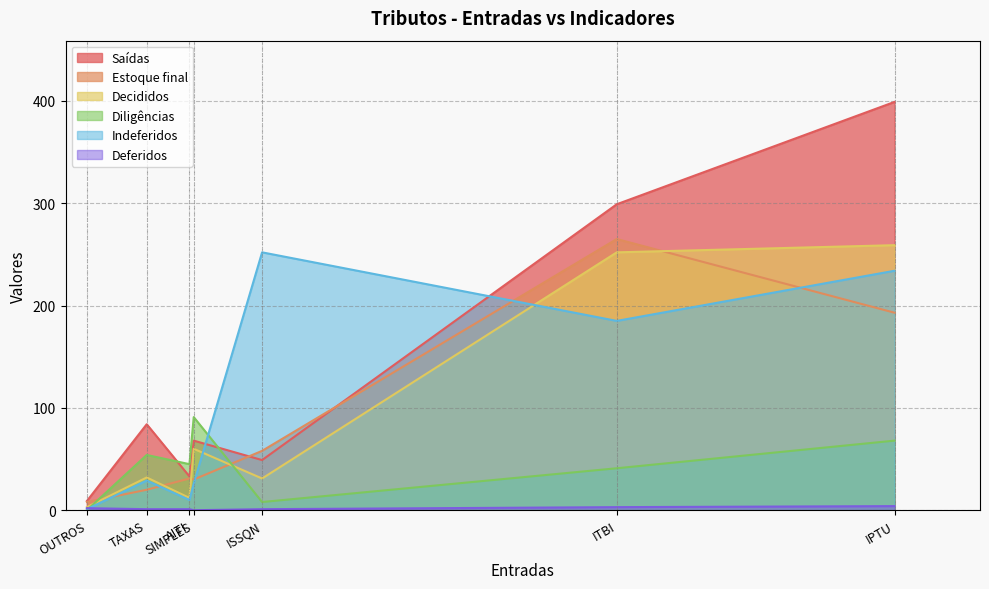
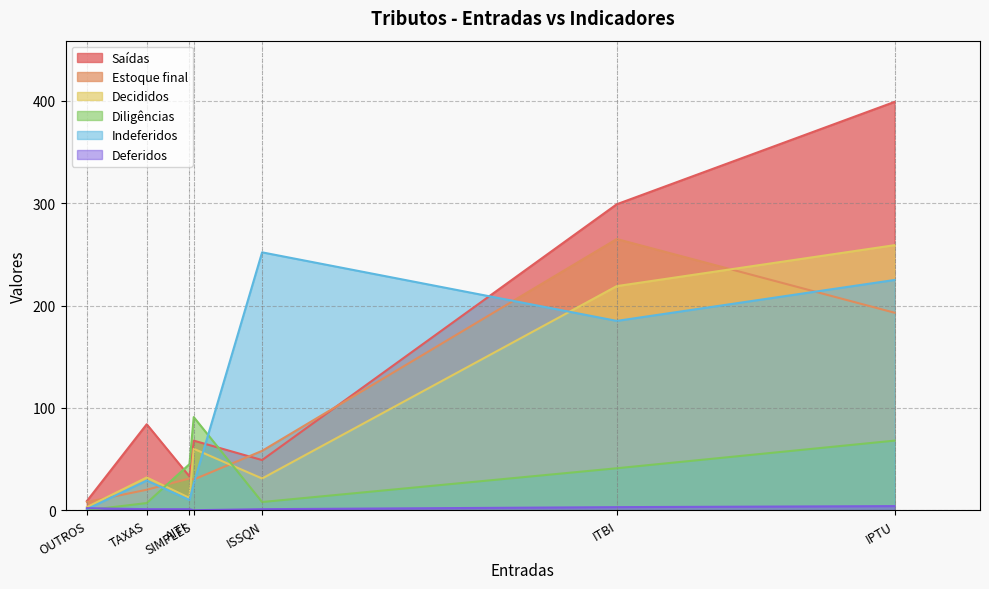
  {
    "Decididos": {
      "TAXAS": 32,
      "SIMPLES": 60,
      "ISSQN": 31,
-     "ITBI": 252,
+     "ITBI": 219,
      "IPTU": 259
    },
    "Diligências": {
-     "TAXAS": 54,
+     "TAXAS": 7,
      "AITI": 45,
      "SIMPLES": 91,
      "ISSQN": 8,
      "ITBI": 41,
      "IPTU": 68
    },
    "Indeferidos": {
      "TAXAS": 29,
      "SIMPLES": 26,
      "ISSQN": 252,
      "ITBI": 185,
-     "IPTU": 234
+     "IPTU": 225
    },
    "Deferidos": {
      "TAXAS": 1,
      "AITI": 1,
      "SIMPLES": 0,
      "ISSQN": 1,
      "ITBI": 3,
      "IPTU": 4
    }
  }
